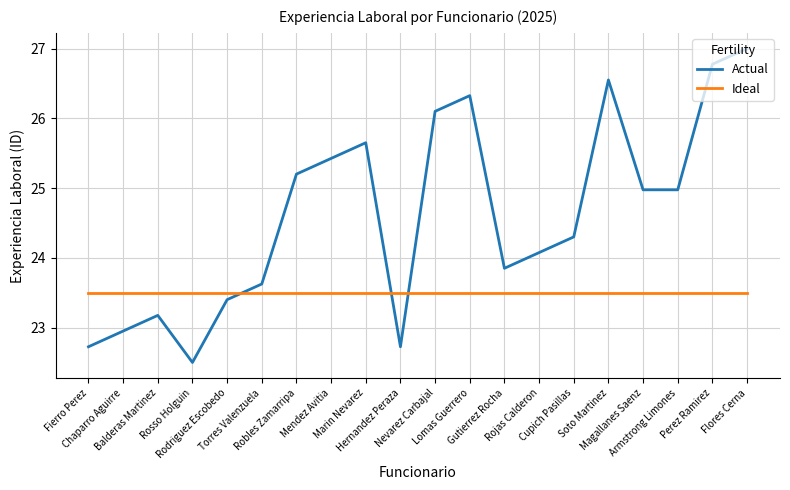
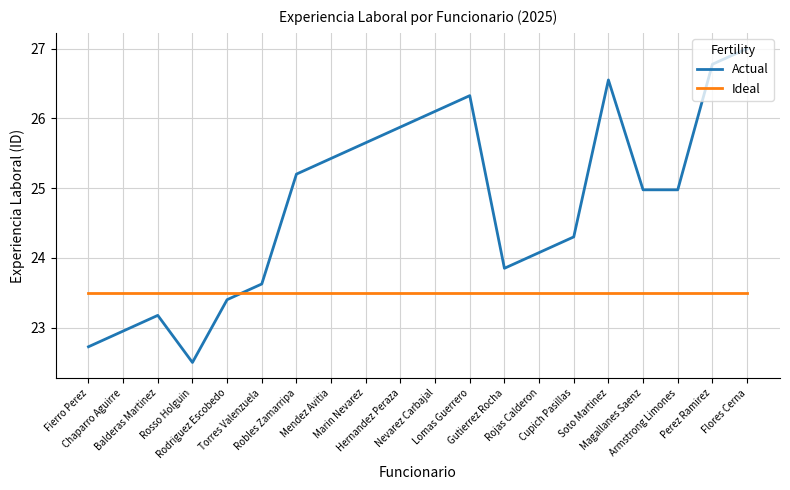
  {
    "Actual": {
      "Fierro Perez": 22.7,
      "Chaparro Aguirre": 23.0,
      "Balderas Martinez": 23.2,
      "Rosso Holguin": 22.5,
      "Rodriguez Escobedo": 23.4,
      "Torres Valenzuela": 23.6,
      "Robles Zamarripa": 25.2,
      "Mendez Avitia": 25.4,
      "Marin Nevarez": 25.7,
-     "Hernandez Peraza": 22.7,
+     "Hernandez Peraza": 25.9,
      "Nevarez Carbajal": 26.1,
      "Lomas Guerrero": 26.3,
      "Gutierrez Rocha": 23.9,
      "Rojas Calderon": 24.1,
      "Cupich Pasillas": 24.3,
      "Soto Martinez": 26.6,
      "Magallanes Saenz": 25.0,
      "Armstrong Limones": 25.0
    },
    "Ideal": {
      "Fierro Perez": 23.5,
      "Chaparro Aguirre": 23.5,
      "Balderas Martinez": 23.5,
      "Rosso Holguin": 23.5,
      "Rodriguez Escobedo": 23.5,
      "Torres Valenzuela": 23.5,
      "Robles Zamarripa": 23.5,
      "Mendez Avitia": 23.5,
      "Marin Nevarez": 23.5,
      "Hernandez Peraza": 23.5,
      "Nevarez Carbajal": 23.5,
      "Lomas Guerrero": 23.5,
      "Gutierrez Rocha": 23.5,
      "Rojas Calderon": 23.5,
      "Cupich Pasillas": 23.5,
      "Soto Martinez": 23.5,
      "Magallanes Saenz": 23.5,
      "Armstrong Limones": 23.5,
      "Perez Ramirez": 23.5,
      "Flores Cerna": 23.5
    }
  }
